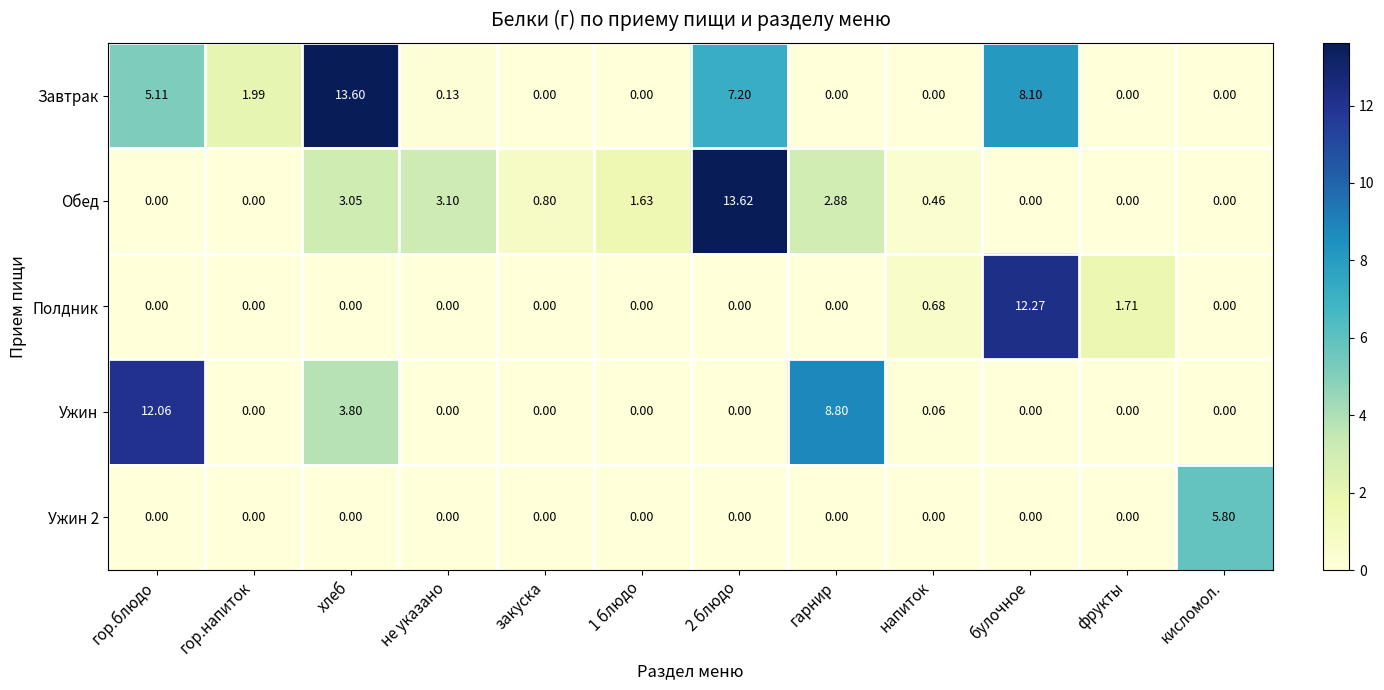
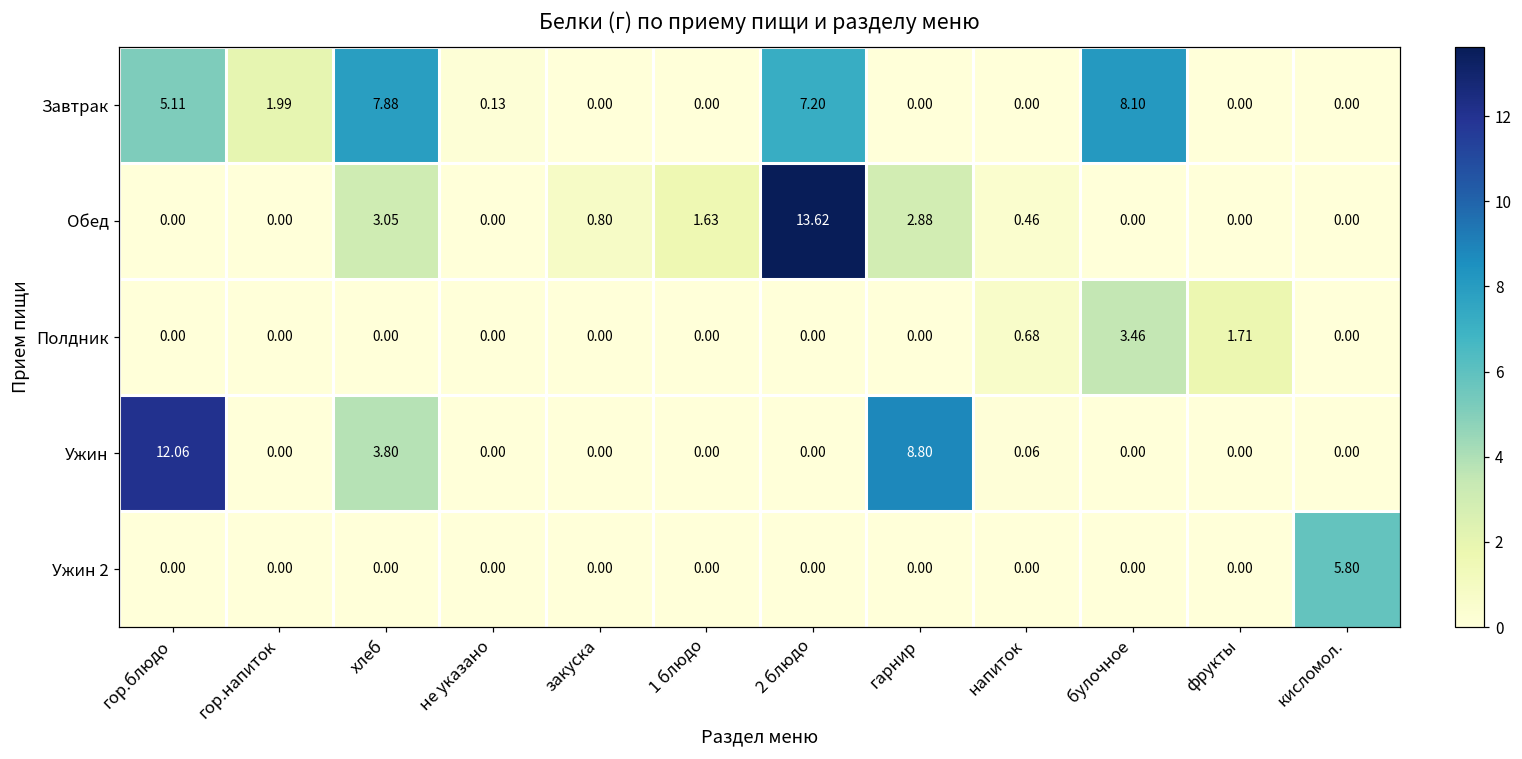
  {
    "Завтрак": {
      "гор.блюдо": 5.11,
      "гор.напиток": 1.99,
-     "хлеб": 13.60,
+     "хлеб": 7.88,
      "не указано": 0.13,
      "закуска": 0.00,
      "1 блюдо": 0.00,
      "2 блюдо": 7.20,
      "гарнир": 0.00,
      "напиток": 0.00,
      "булочное": 8.10,
      "фрукты": 0.00,
      "кисломол.": 0.00
    },
    "Обед": {
      "гор.блюдо": 0.00,
      "гор.напиток": 0.00,
      "хлеб": 3.05,
-     "не указано": 3.10,
+     "не указано": 0.00,
      "закуска": 0.80,
      "1 блюдо": 1.63,
      "2 блюдо": 13.62,
      "гарнир": 2.88,
      "напиток": 0.46,
      "булочное": 0.00,
      "фрукты": 0.00,
      "кисломол.": 0.00
    },
    "Полдник": {
      "гор.блюдо": 0.00,
      "гор.напиток": 0.00,
      "хлеб": 0.00,
      "не указано": 0.00,
      "закуска": 0.00,
      "1 блюдо": 0.00,
      "2 блюдо": 0.00,
      "гарнир": 0.00,
      "напиток": 0.68,
-     "булочное": 12.27,
+     "булочное": 3.46,
      "фрукты": 1.71,
      "кисломол.": 0.00
    },
    "Ужин": {
      "гор.блюдо": 12.06,
      "гор.напиток": 0.00,
      "хлеб": 3.80,
      "не указано": 0.00,
      "закуска": 0.00,
      "1 блюдо": 0.00,
      "2 блюдо": 0.00,
      "гарнир": 8.80,
      "напиток": 0.06,
      "булочное": 0.00,
      "фрукты": 0.00,
      "кисломол.": 0.00
    },
    "Ужин 2": {
      "гор.блюдо": 0.00,
      "гор.напиток": 0.00,
      "хлеб": 0.00,
      "не указано": 0.00,
      "закуска": 0.00,
      "1 блюдо": 0.00,
      "2 блюдо": 0.00,
      "гарнир": 0.00,
      "напиток": 0.00,
      "булочное": 0.00,
      "фрукты": 0.00,
      "кисломол.": 5.80
    }
  }
